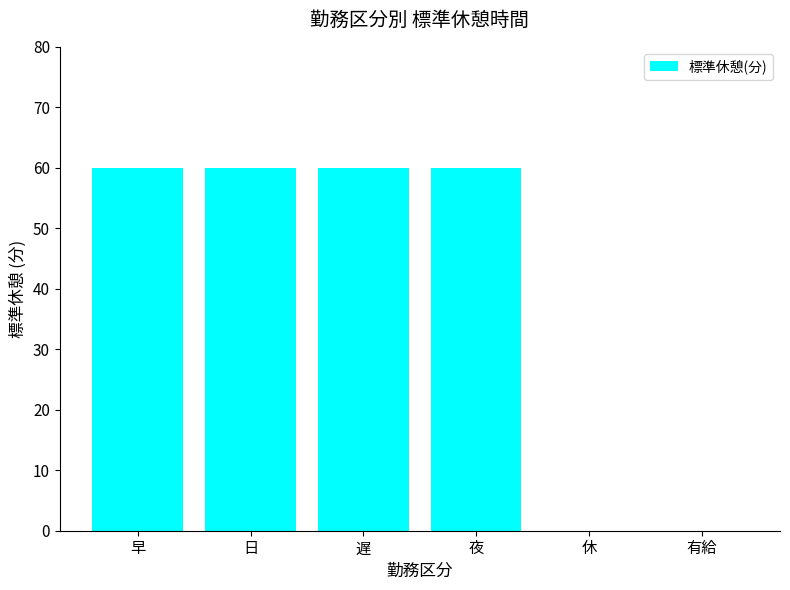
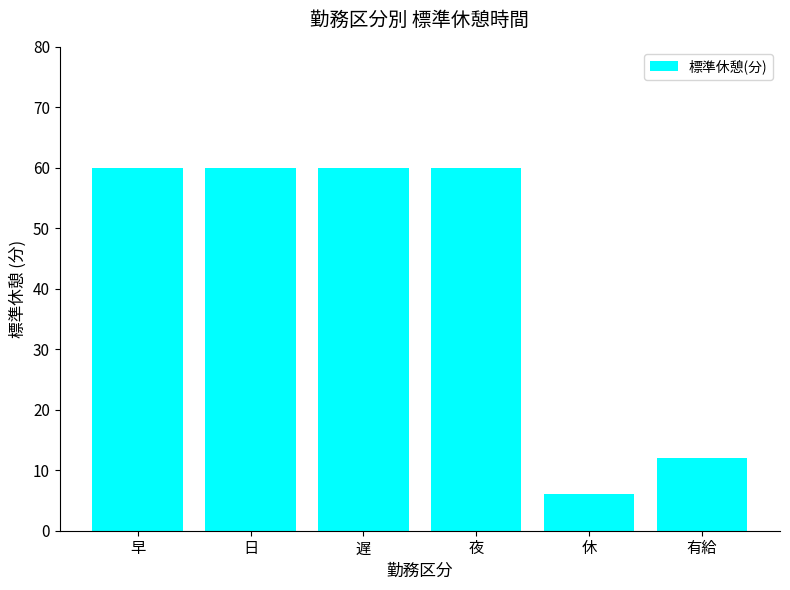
  {
    "早": 60,
    "日": 60,
    "遅": 60,
    "夜": 60,
-   "休": 0,
-   "有給": 0
+   "休": 6,
+   "有給": 12
  }
